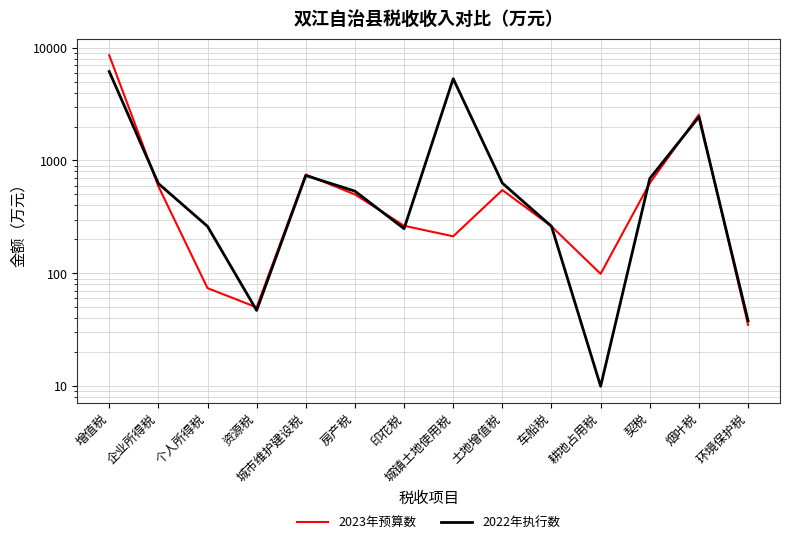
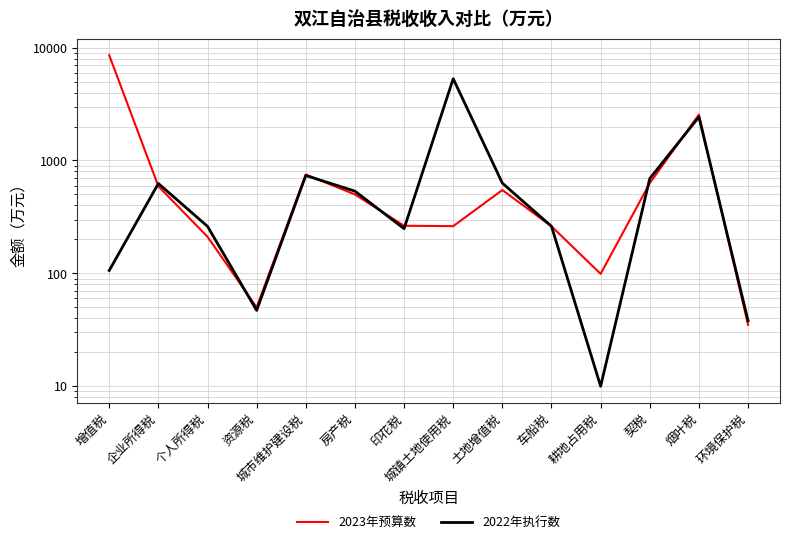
  {
    "2023年预算数": {
      "增值税": 9000,
      "企业所得税": 600,
-     "个人所得税": 70,
+     "个人所得税": 210,
      "资源税": 50,
      "房产税": 500,
      "印花税": 260,
-     "城镇土地使用税": 210,
+     "城镇土地使用税": 260,
      "土地增值税": 500,
      "耕地占用税": 100,
      "契税": 600,
      "环境保护税": 35
    },
    "2022年执行数": {
-     "增值税": 6000,
+     "增值税": 110,
      "企业所得税": 600,
      "个人所得税": 260,
      "资源税": 47,
      "房产税": 500,
      "印花税": 250,
      "城镇土地使用税": 5000,
      "土地增值税": 600,
      "耕地占用税": 10,
      "契税": 700,
      "环境保护税": 38
    }
  }
